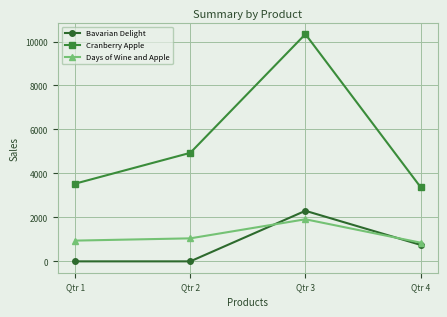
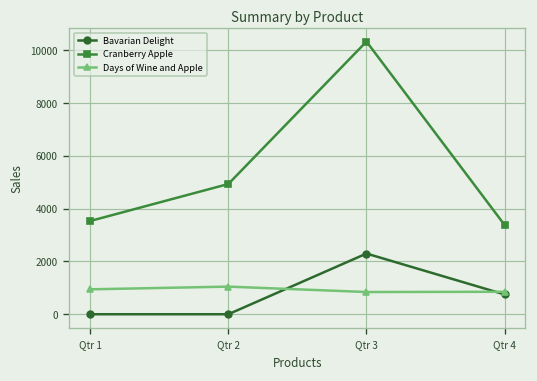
  {
    "Days of Wine and Apple": {
      "Qtr 1": 900,
      "Qtr 2": 1000,
-     "Qtr 3": 1900
+     "Qtr 3": 800
    }
  }
